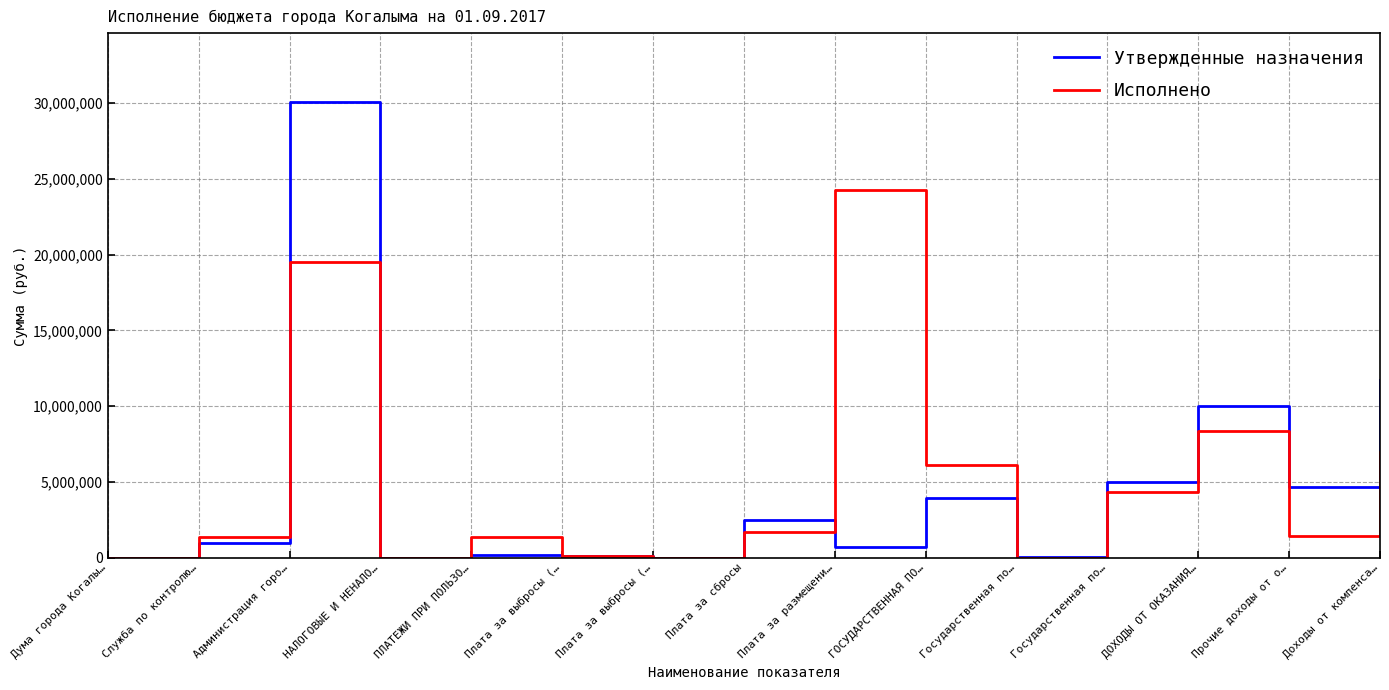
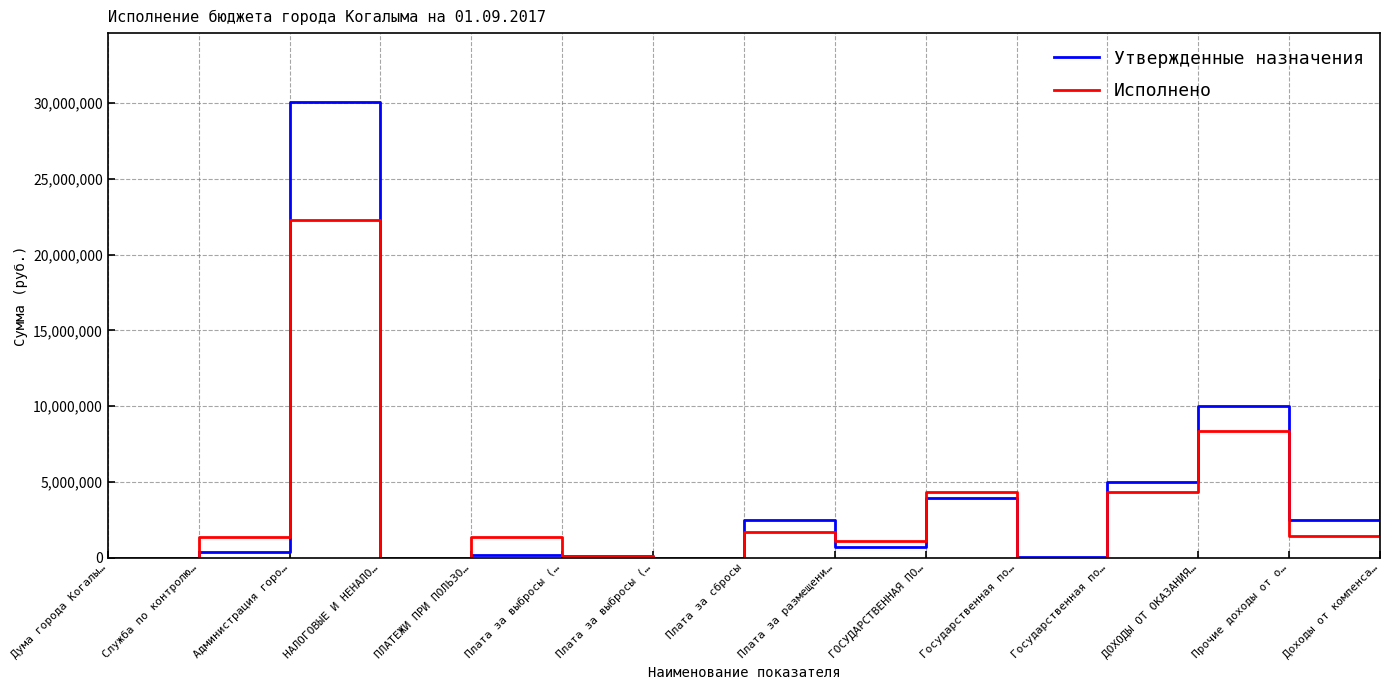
  {
    "Утвержденные назначения": {
-     "Служба по контролю…": "1,000,000",
+     "Служба по контролю…": "400,000",
      "Администрация горо…": "30,100,000",
      "ПЛАТЕЖИ ПРИ ПОЛЬЗО…": "200,000",
      "Плата за сбросы": "2,500,000",
      "Плата за размещени…": "700,000",
      "ГОСУДАРСТВЕННАЯ ПО…": "3,900,000",
      "ДОХОДЫ ОТ ОКАЗАНИЯ…": "10,000,000",
-     "Прочие доходы от о…": "4,700,000",
+     "Прочие доходы от о…": "2,500,000",
      "Доходы от компенса…": "11,700,000"
    },
    "Исполнено": {
      "Служба по контролю…": "1,400,000",
-     "Администрация горо…": "19,500,000",
+     "Администрация горо…": "22,300,000",
      "ПЛАТЕЖИ ПРИ ПОЛЬЗО…": "1,400,000",
      "Плата за сбросы": "1,700,000",
-     "Плата за размещени…": "24,300,000",
-     "ГОСУДАРСТВЕННАЯ ПО…": "6,100,000",
+     "Плата за размещени…": "1,100,000",
+     "ГОСУДАРСТВЕННАЯ ПО…": "4,300,000",
      "ДОХОДЫ ОТ ОКАЗАНИЯ…": "8,400,000",
      "Прочие доходы от о…": "1,400,000",
      "Доходы от компенса…": "6,900,000"
    }
  }
